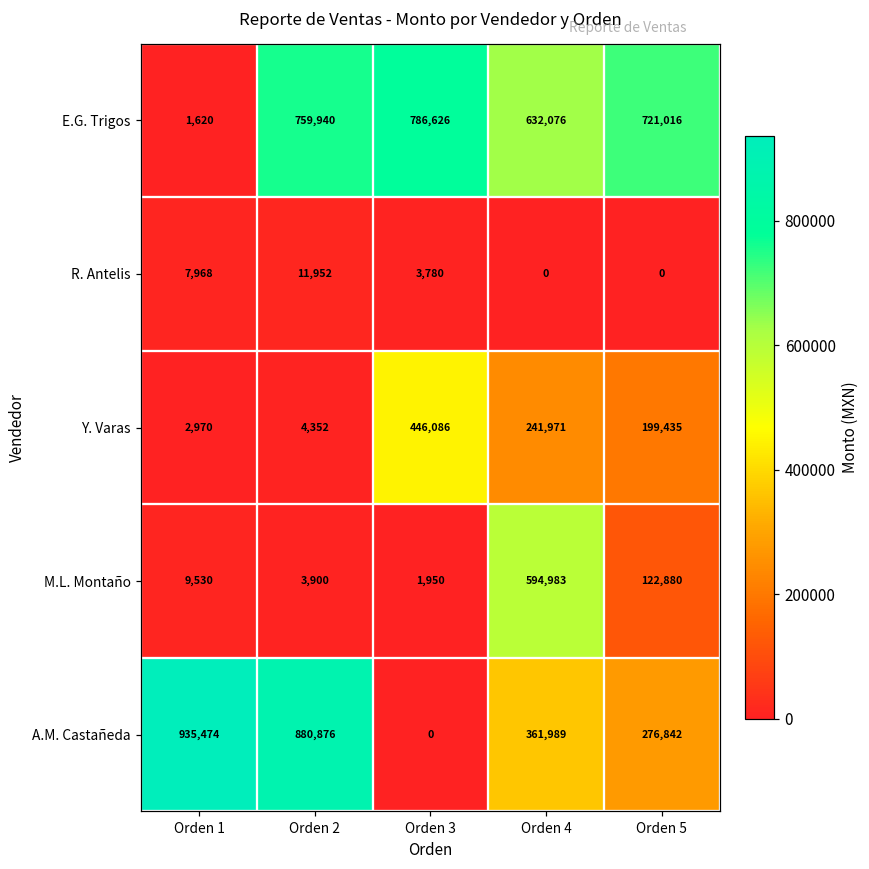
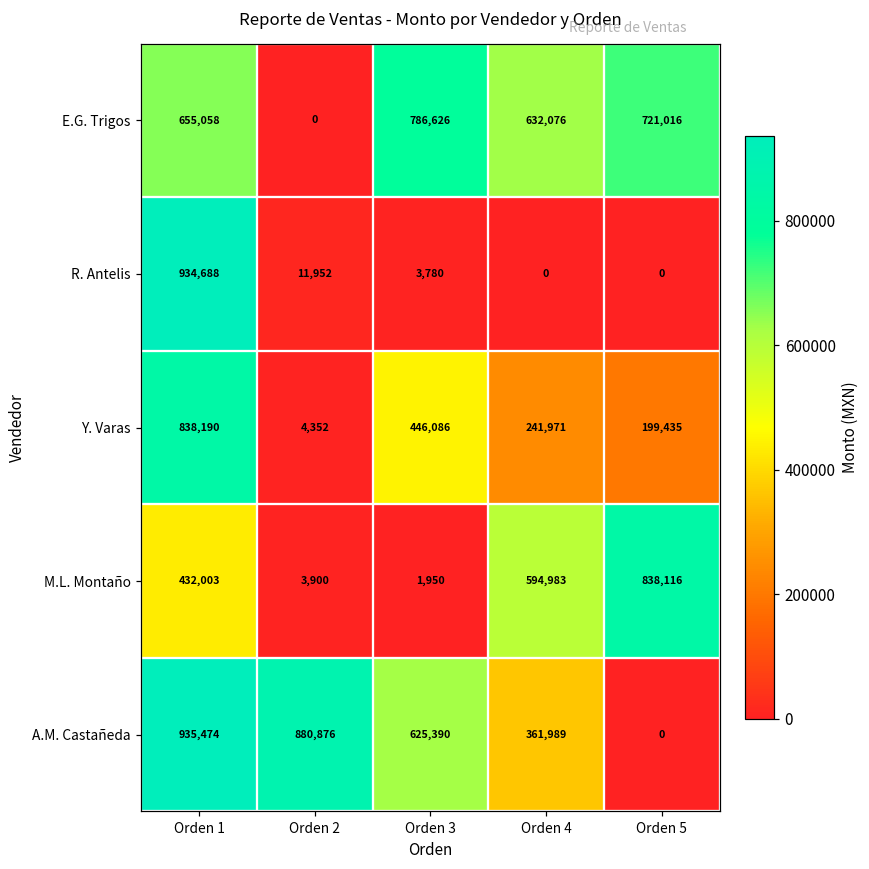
  {
    "E.G. Trigos": {
-     "Orden 1": "1,620",
-     "Orden 2": "759,940",
+     "Orden 1": "655,058",
+     "Orden 2": "0",
      "Orden 3": "786,626",
      "Orden 4": "632,076",
      "Orden 5": "721,016"
    },
    "R. Antelis": {
-     "Orden 1": "7,968",
+     "Orden 1": "934,688",
      "Orden 2": "11,952",
      "Orden 3": "3,780",
      "Orden 4": "0",
      "Orden 5": "0"
    },
    "Y. Varas": {
-     "Orden 1": "2,970",
+     "Orden 1": "838,190",
      "Orden 2": "4,352",
      "Orden 3": "446,086",
      "Orden 4": "241,971",
      "Orden 5": "199,435"
    },
    "M.L. Montaño": {
-     "Orden 1": "9,530",
+     "Orden 1": "432,003",
      "Orden 2": "3,900",
      "Orden 3": "1,950",
      "Orden 4": "594,983",
-     "Orden 5": "122,880"
+     "Orden 5": "838,116"
    },
    "A.M. Castañeda": {
      "Orden 1": "935,474",
      "Orden 2": "880,876",
-     "Orden 3": "0",
+     "Orden 3": "625,390",
      "Orden 4": "361,989",
-     "Orden 5": "276,842"
+     "Orden 5": "0"
    }
  }
